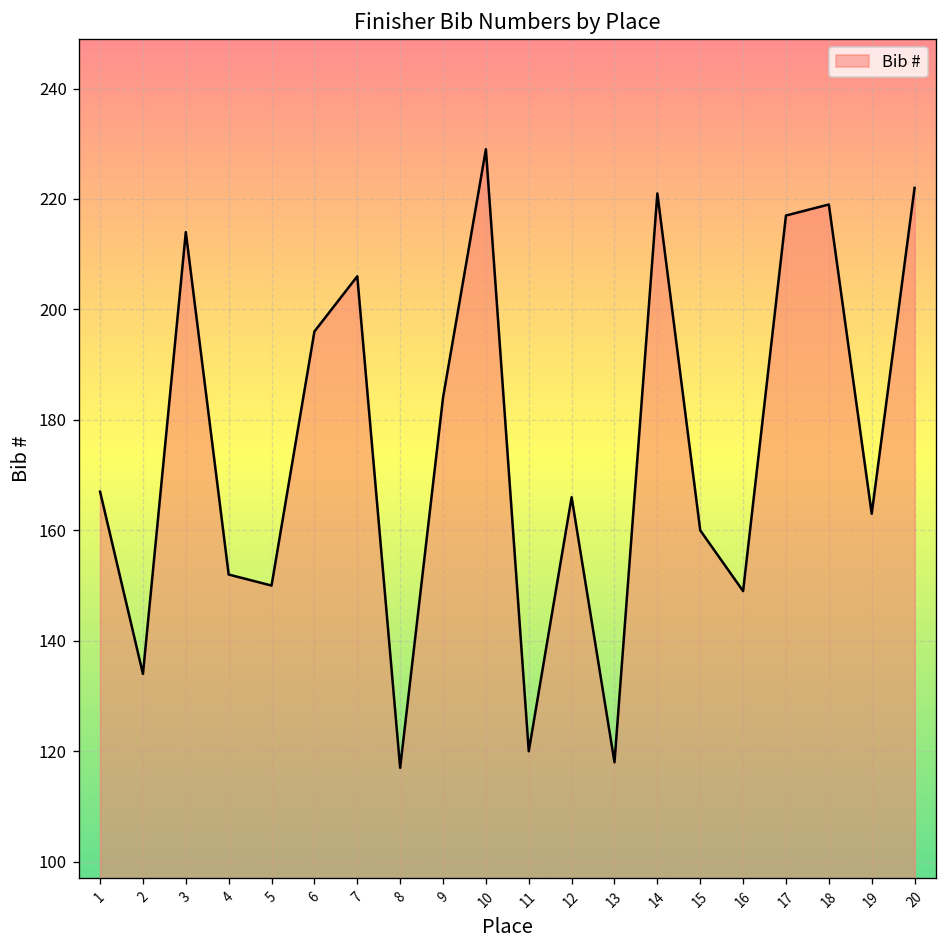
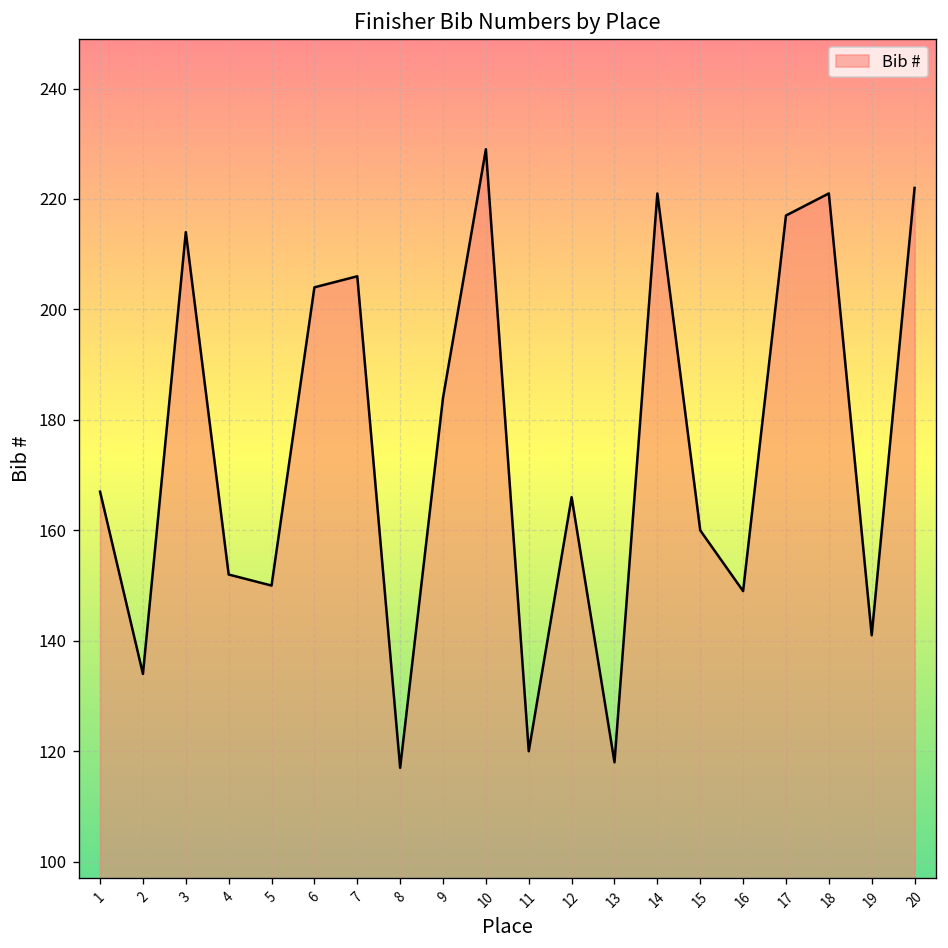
  {
    "1": 167,
    "2": 134,
    "3": 214,
    "4": 152,
    "5": 150,
-   "6": 196,
+   "6": 204,
    "7": 206,
    "8": 117,
    "9": 184,
    "10": 229,
    "11": 120,
    "12": 166,
    "13": 118,
    "14": 221,
    "15": 160,
    "16": 149,
    "17": 217,
-   "18": 219,
-   "19": 163,
+   "18": 221,
+   "19": 141,
    "20": 222
  }
